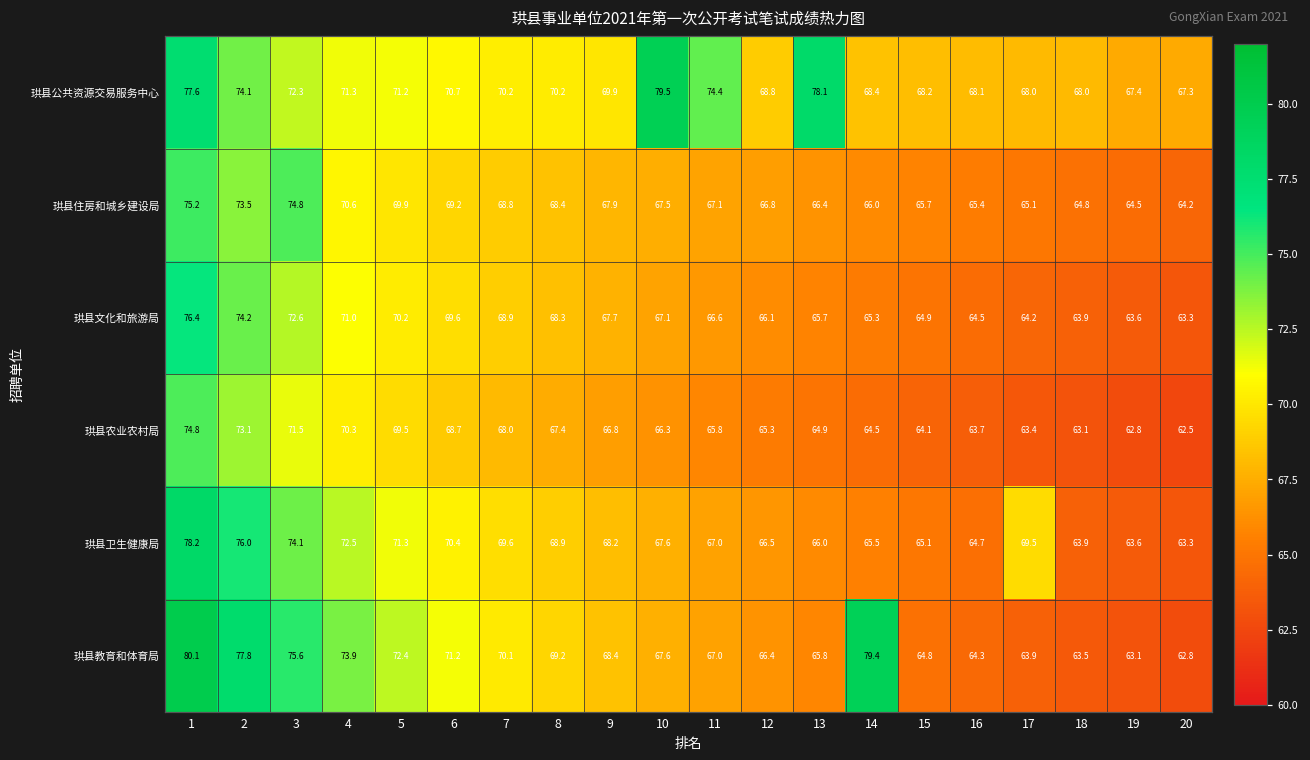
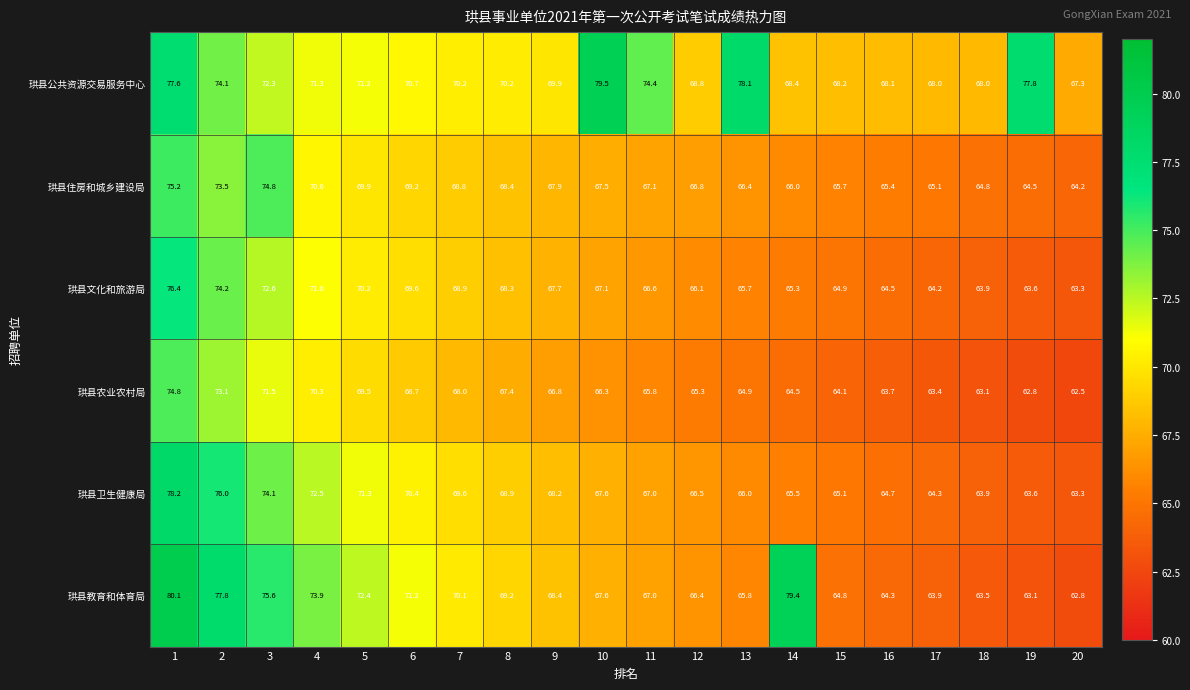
  {
    "珙县公共资源交易服务中心": {
      "1": 77.6,
      "2": 74.1,
      "3": 72.3,
      "4": 71.3,
      "5": 71.2,
      "6": 70.7,
      "7": 70.2,
      "8": 70.2,
      "9": 69.9,
      "10": 79.5,
      "11": 74.4,
      "12": 68.8,
      "13": 78.1,
      "14": 68.4,
      "15": 68.2,
      "16": 68.1,
      "17": 68.0,
      "18": 68.0,
-     "19": 67.4,
+     "19": 77.8,
      "20": 67.3
    },
    "珙县住房和城乡建设局": {
      "1": 75.2,
      "2": 73.5,
      "3": 74.8,
      "4": 70.6,
      "5": 69.9,
      "6": 69.2,
      "7": 68.8,
      "8": 68.4,
      "9": 67.9,
      "10": 67.5,
      "11": 67.1,
      "12": 66.8,
      "13": 66.4,
      "14": 66.0,
      "15": 65.7,
      "16": 65.4,
      "17": 65.1,
      "18": 64.8,
      "19": 64.5,
      "20": 64.2
    },
    "珙县文化和旅游局": {
      "1": 76.4,
      "2": 74.2,
      "3": 72.6,
      "4": 71.0,
      "5": 70.2,
      "6": 69.6,
      "7": 68.9,
      "8": 68.3,
      "9": 67.7,
      "10": 67.1,
      "11": 66.6,
      "12": 66.1,
      "13": 65.7,
      "14": 65.3,
      "15": 64.9,
      "16": 64.5,
      "17": 64.2,
      "18": 63.9,
      "19": 63.6,
      "20": 63.3
    },
    "珙县农业农村局": {
      "1": 74.8,
      "2": 73.1,
      "3": 71.5,
      "4": 70.3,
      "5": 69.5,
      "6": 68.7,
      "7": 68.0,
      "8": 67.4,
      "9": 66.8,
      "10": 66.3,
      "11": 65.8,
      "12": 65.3,
      "13": 64.9,
      "14": 64.5,
      "15": 64.1,
      "16": 63.7,
      "17": 63.4,
      "18": 63.1,
      "19": 62.8,
      "20": 62.5
    },
    "珙县卫生健康局": {
      "1": 78.2,
      "2": 76.0,
      "3": 74.1,
      "4": 72.5,
      "5": 71.3,
      "6": 70.4,
      "7": 69.6,
      "8": 68.9,
      "9": 68.2,
      "10": 67.6,
      "11": 67.0,
      "12": 66.5,
      "13": 66.0,
      "14": 65.5,
      "15": 65.1,
      "16": 64.7,
-     "17": 69.5,
+     "17": 64.3,
      "18": 63.9,
      "19": 63.6,
      "20": 63.3
    },
    "珙县教育和体育局": {
      "1": 80.1,
      "2": 77.8,
      "3": 75.6,
      "4": 73.9,
      "5": 72.4,
      "6": 71.2,
      "7": 70.1,
      "8": 69.2,
      "9": 68.4,
      "10": 67.6,
      "11": 67.0,
      "12": 66.4,
      "13": 65.8,
      "14": 79.4,
      "15": 64.8,
      "16": 64.3,
      "17": 63.9,
      "18": 63.5,
      "19": 63.1,
      "20": 62.8
    }
  }
